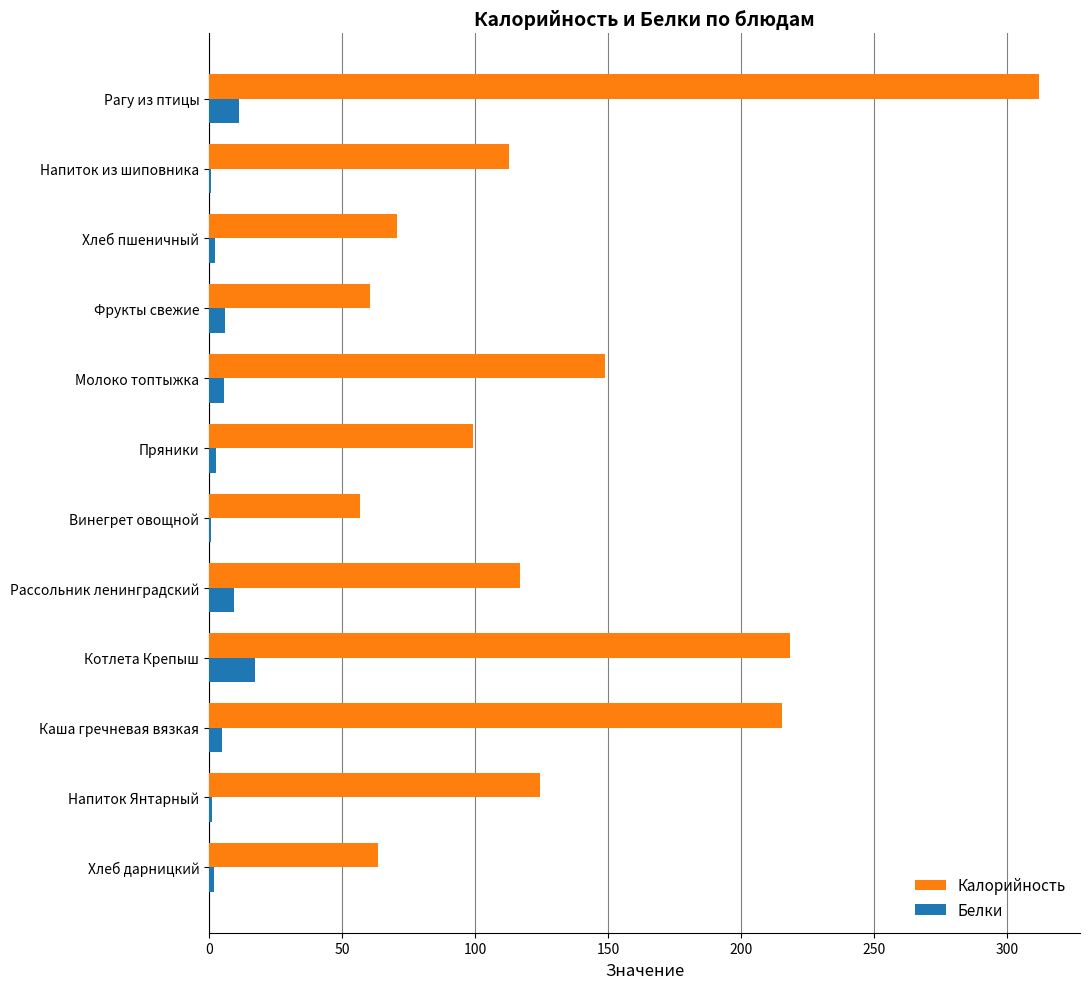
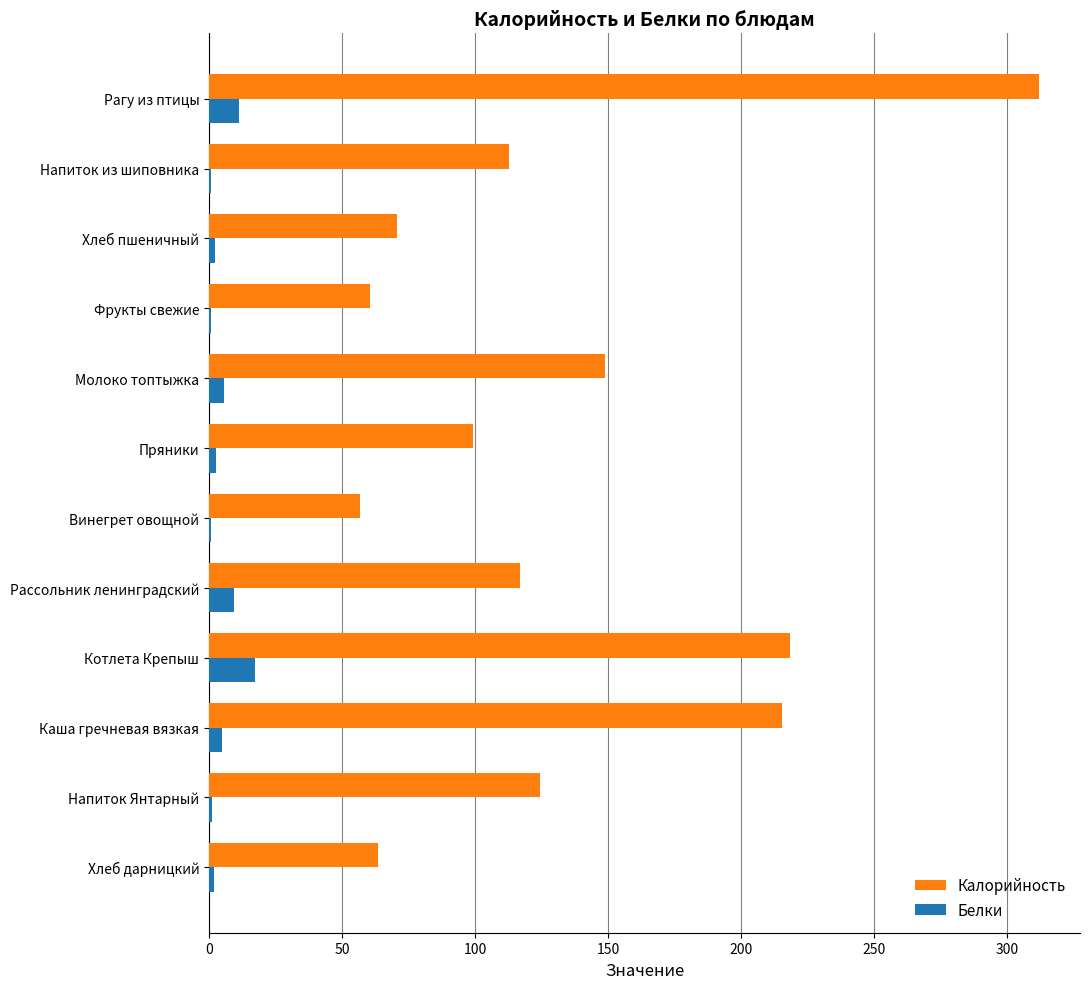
  {
    "Калорийность": {
      "Рагу из птицы": 312,
      "Напиток из шиповника": 113,
      "Хлеб пшеничный": 70,
      "Фрукты свежие": 61,
      "Молоко топтыжка": 149,
      "Пряники": 99,
      "Винегрет овощной": 57,
      "Рассольник ленинградский": 117,
      "Котлета Крепыш": 219,
      "Каша гречневая вязкая": 215,
      "Напиток Янтарный": 125,
      "Хлеб дарницкий": 64
    },
    "Белки": {
      "Рагу из птицы": 11,
      "Хлеб пшеничный": 2,
-     "Фрукты свежие": 6,
+     "Фрукты свежие": 1,
      "Молоко топтыжка": 5,
      "Пряники": 2,
      "Рассольник ленинградский": 9,
      "Котлета Крепыш": 17,
      "Каша гречневая вязкая": 5,
      "Напиток Янтарный": 1,
      "Хлеб дарницкий": 2
    }
  }
